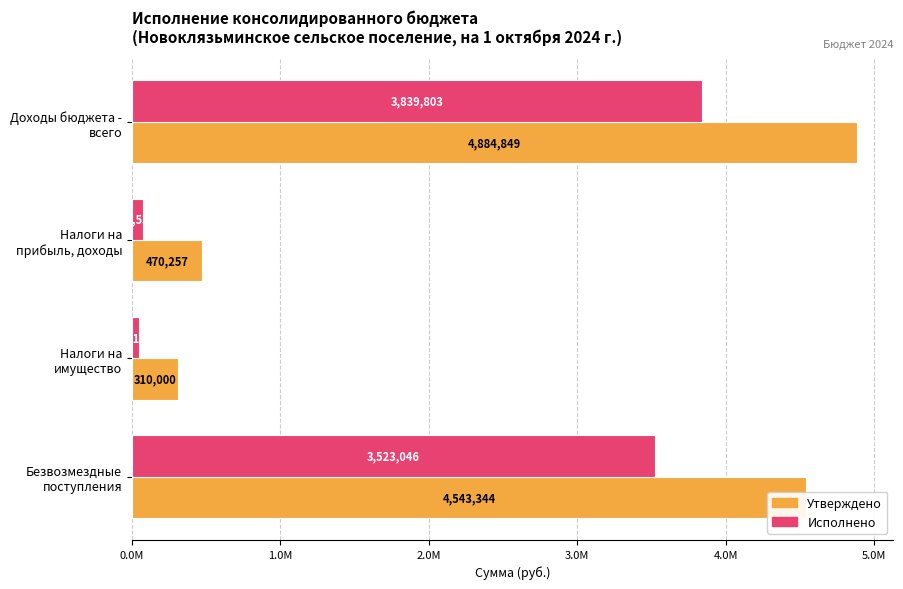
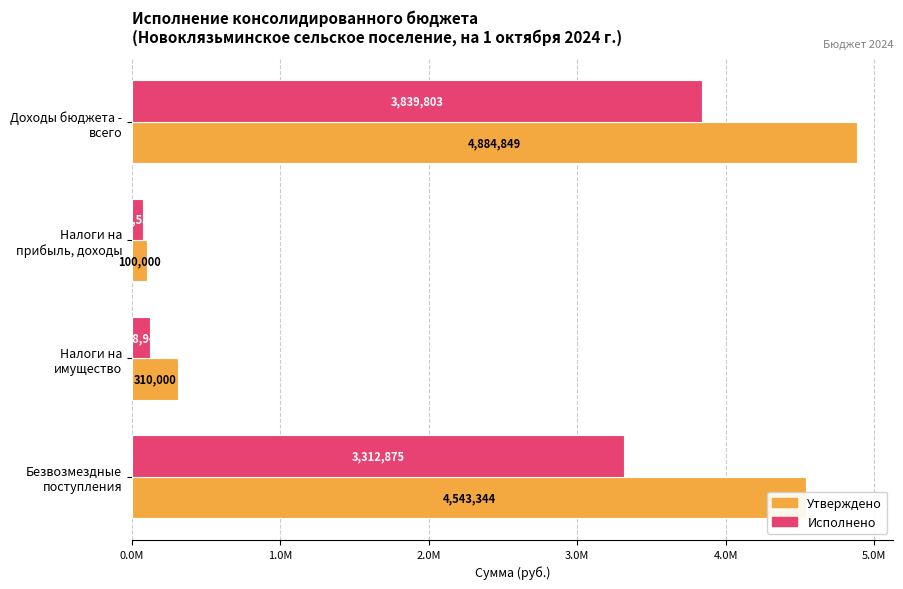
  {
    "Утверждено": {
      "Доходы бюджета - всего": "4,884,849",
-     "Налоги на прибыль, доходы": "470,257",
+     "Налоги на прибыль, доходы": "100,000",
      "Налоги на имущество": "310,000"
    },
    "Исполнено": {
      "Доходы бюджета - всего": "3,839,803",
-     "Налоги на имущество": "50000",
-     "Безвозмездные поступления": "3,523,046"
+     "Налоги на имущество": "120000",
+     "Безвозмездные поступления": "3,312,875"
    }
  }
